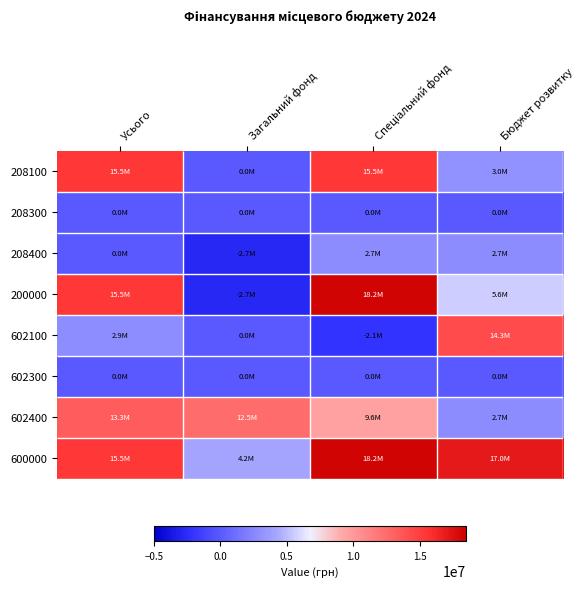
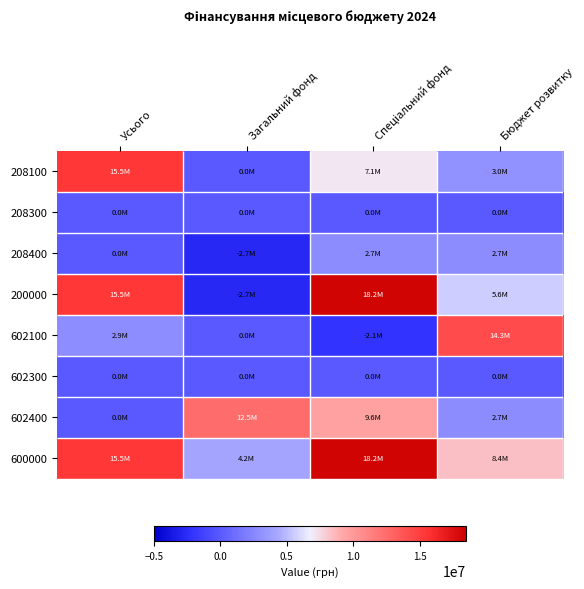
  {
    "208100": {
      "Усього": "15.5M",
      "Загальний фонд": "0.0M",
-     "Спеціальний фонд": "15.5M",
+     "Спеціальний фонд": "7.1M",
      "Бюджет розвитку": "3.0M"
    },
    "208300": {
      "Усього": "0.0M",
      "Загальний фонд": "0.0M",
      "Спеціальний фонд": "0.0M",
      "Бюджет розвитку": "0.0M"
    },
    "208400": {
      "Усього": "0.0M",
      "Загальний фонд": "-2.7M",
      "Спеціальний фонд": "2.7M",
      "Бюджет розвитку": "2.7M"
    },
    "200000": {
      "Усього": "15.5M",
      "Загальний фонд": "-2.7M",
      "Спеціальний фонд": "18.2M",
      "Бюджет розвитку": "5.6M"
    },
    "602100": {
      "Усього": "2.9M",
      "Загальний фонд": "0.0M",
      "Спеціальний фонд": "-2.1M",
      "Бюджет розвитку": "14.3M"
    },
    "602300": {
      "Усього": "0.0M",
      "Загальний фонд": "0.0M",
      "Спеціальний фонд": "0.0M",
      "Бюджет розвитку": "0.0M"
    },
    "602400": {
-     "Усього": "13.3M",
+     "Усього": "0.0M",
      "Загальний фонд": "12.5M",
      "Спеціальний фонд": "9.6M",
      "Бюджет розвитку": "2.7M"
    },
    "600000": {
      "Усього": "15.5M",
      "Загальний фонд": "4.2M",
      "Спеціальний фонд": "18.2M",
-     "Бюджет розвитку": "17.0M"
+     "Бюджет розвитку": "8.4M"
    }
  }
